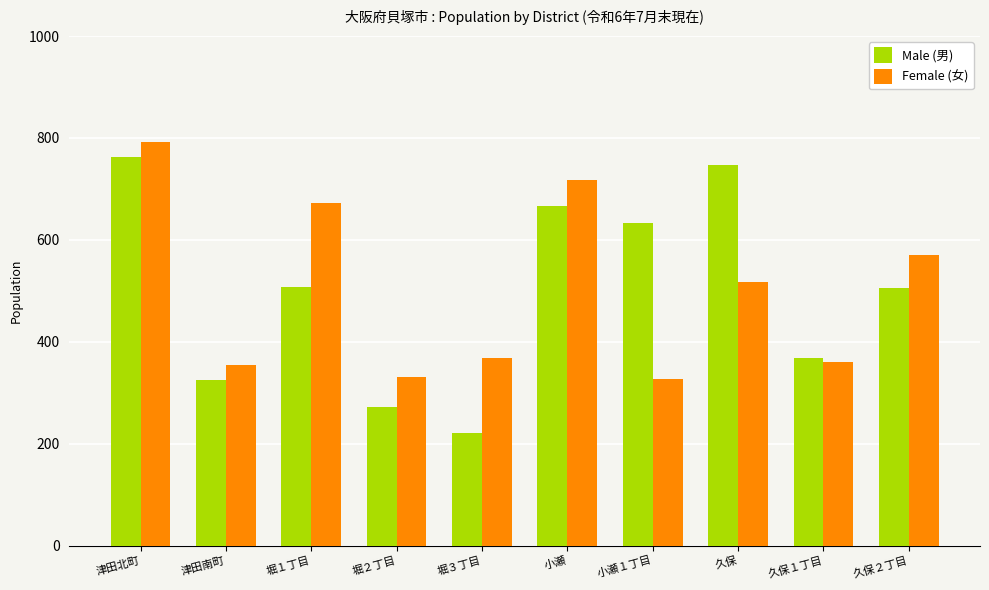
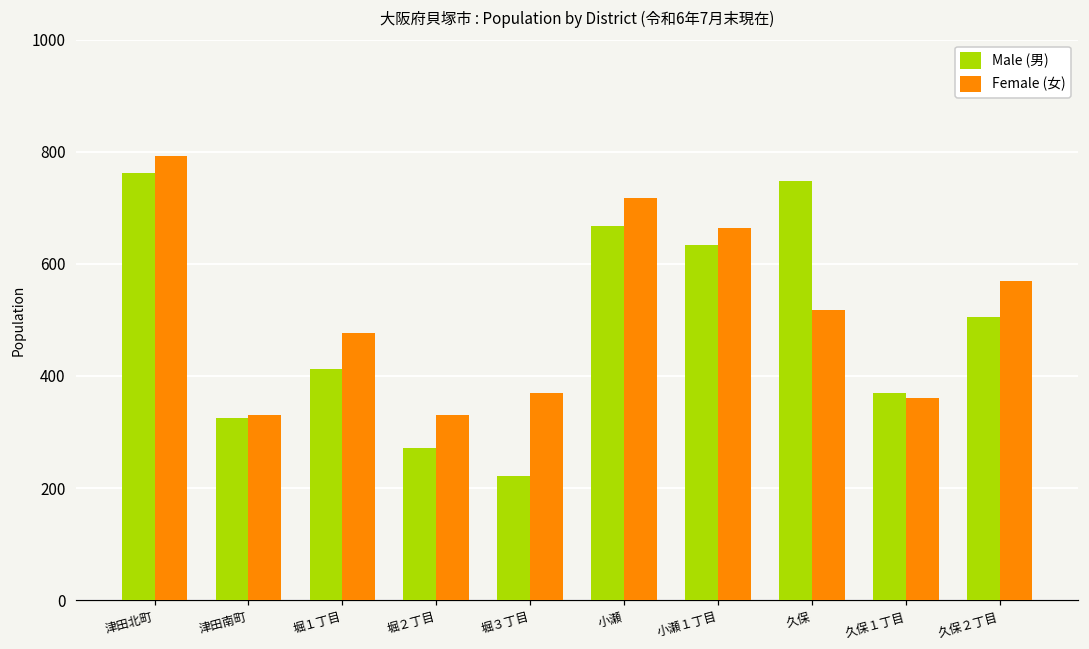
  {
    "Male (男)": {
      "津田北町": 760,
      "津田南町": 330,
-     "堀１丁目": 510,
+     "堀１丁目": 410,
      "堀２丁目": 270,
      "堀３丁目": 220,
      "小瀬": 670,
      "小瀬１丁目": 630,
      "久保": 750,
      "久保１丁目": 370,
      "久保２丁目": 510
    },
    "Female (女)": {
      "津田北町": 790,
-     "津田南町": 350,
-     "堀１丁目": 670,
+     "津田南町": 330,
+     "堀１丁目": 480,
      "堀２丁目": 330,
      "堀３丁目": 370,
      "小瀬": 720,
-     "小瀬１丁目": 330,
+     "小瀬１丁目": 660,
      "久保": 520,
      "久保１丁目": 360,
      "久保２丁目": 570
    }
  }
